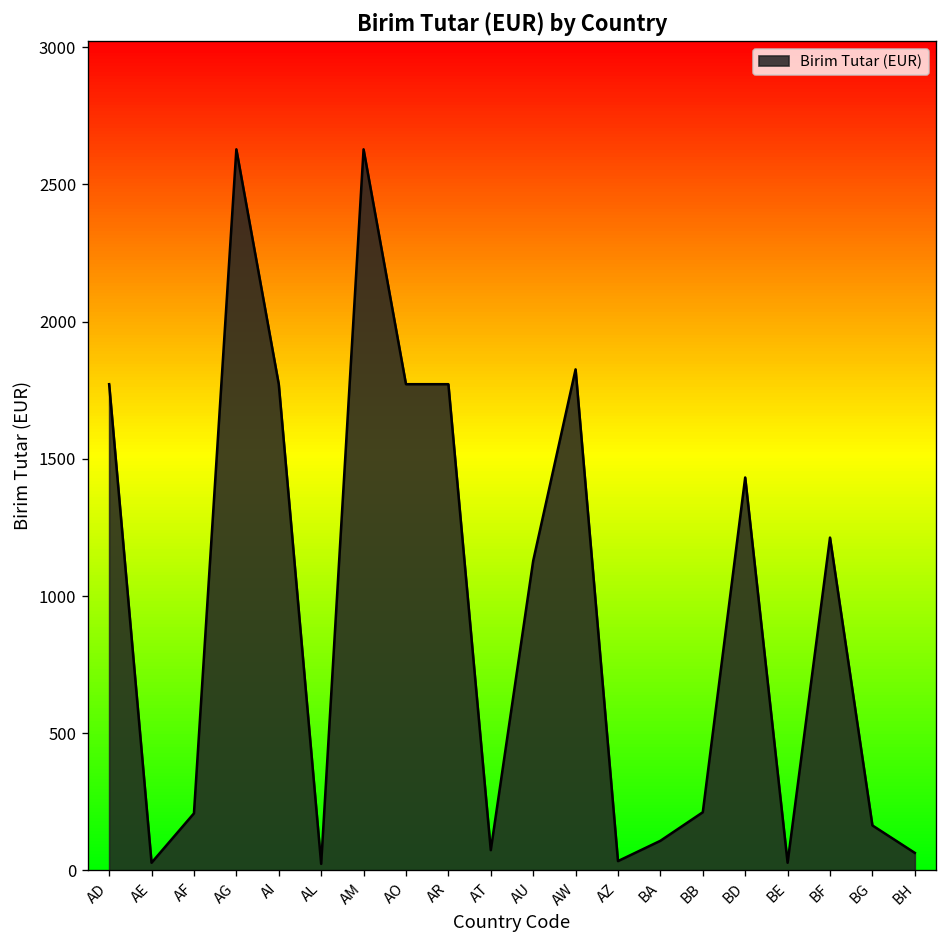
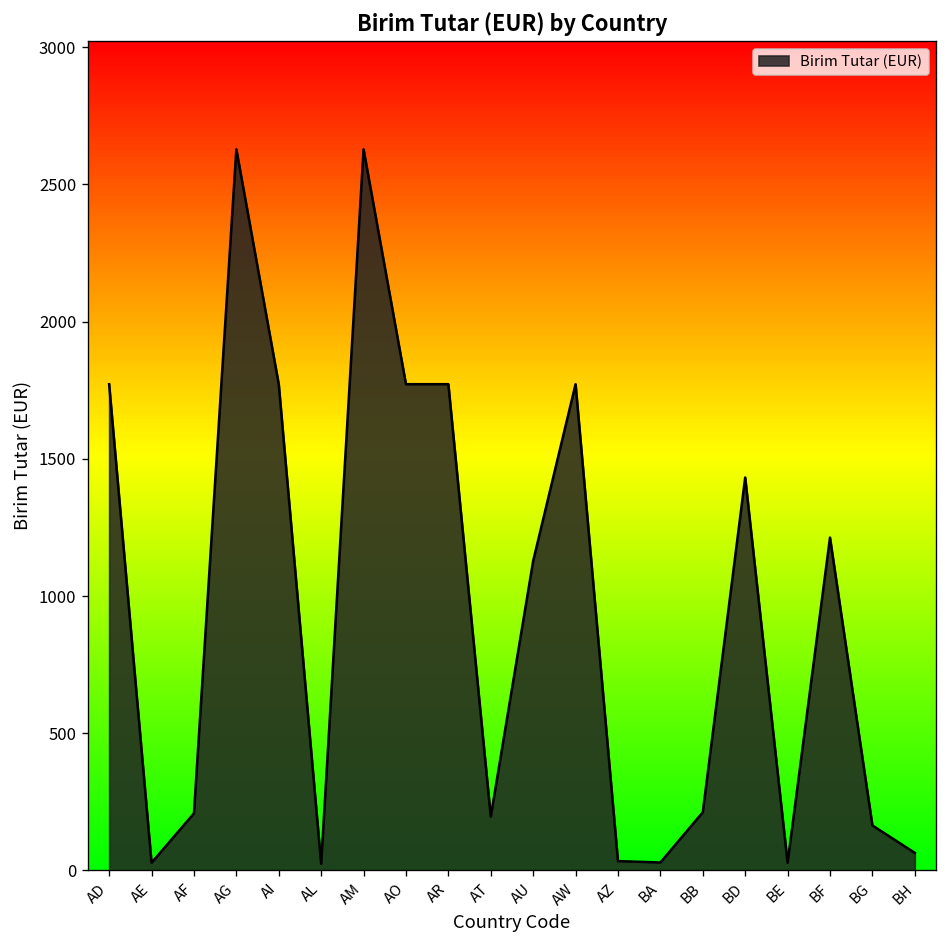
  {
    "AD": 1770,
    "AE": 30,
    "AF": 210,
    "AG": 2630,
    "AI": 1770,
    "AL": 20,
    "AM": 2630,
    "AO": 1770,
    "AR": 1770,
-   "AT": 70,
+   "AT": 200,
    "AU": 1130,
-   "AW": 1830,
+   "AW": 1770,
    "AZ": 30,
-   "BA": 110,
+   "BA": 30,
    "BB": 210,
    "BD": 1430,
    "BE": 30,
    "BF": 1210,
    "BG": 160,
    "BH": 60
  }
